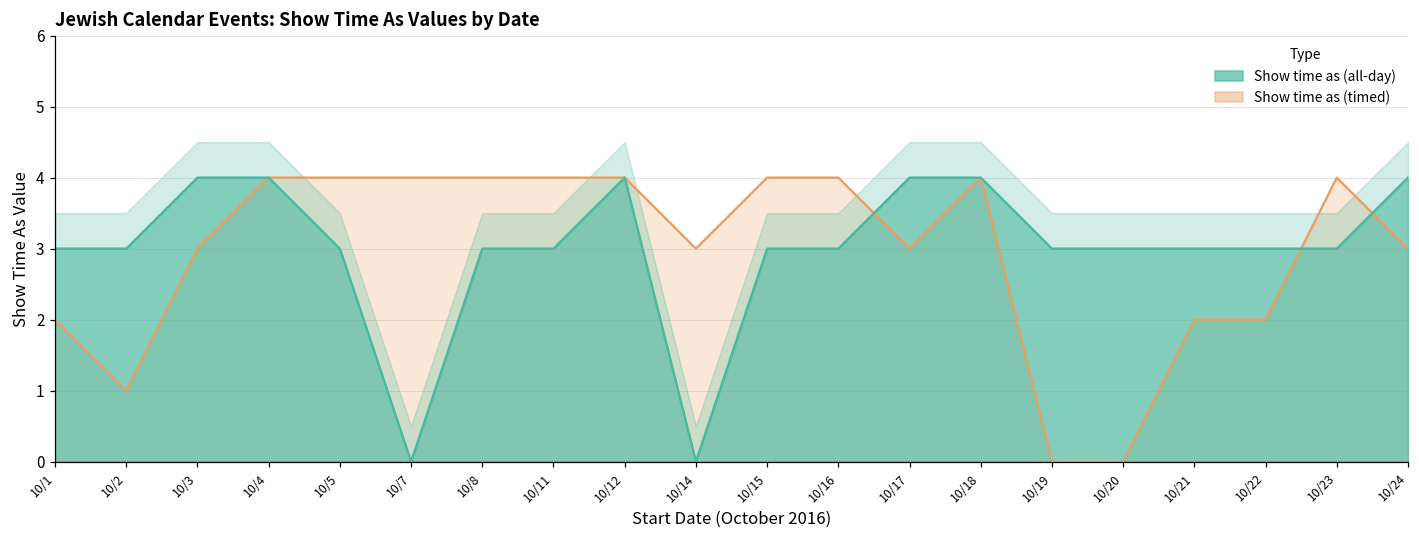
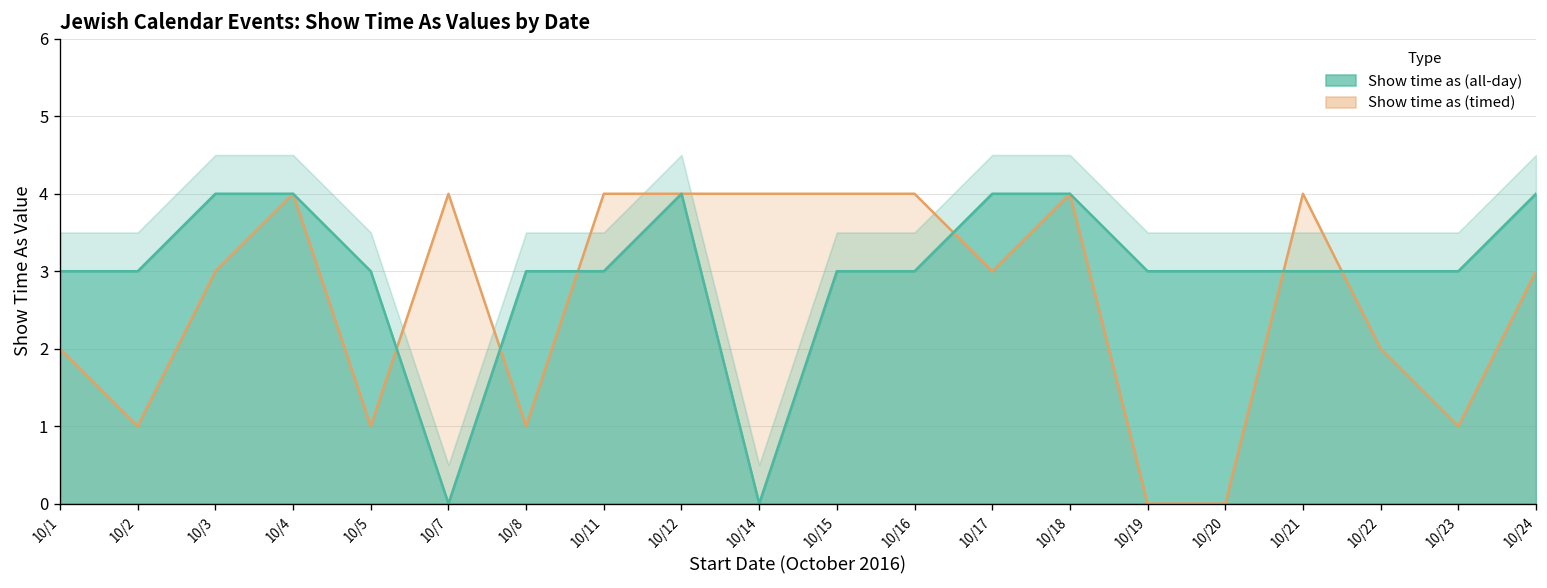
  {
    "Show time as (timed)": {
      "10/1": 2,
      "10/2": 1,
      "10/3": 3,
-     "10/5": 4,
+     "10/5": 1,
      "10/7": 4,
-     "10/8": 4,
+     "10/8": 1,
      "10/11": 4,
-     "10/14": 3,
+     "10/14": 4,
      "10/15": 4,
      "10/16": 4,
      "10/17": 3,
      "10/19": 0,
      "10/20": 0,
-     "10/21": 2,
+     "10/21": 4,
      "10/22": 2,
-     "10/23": 4,
+     "10/23": 1,
      "10/24": 3
    }
  }
